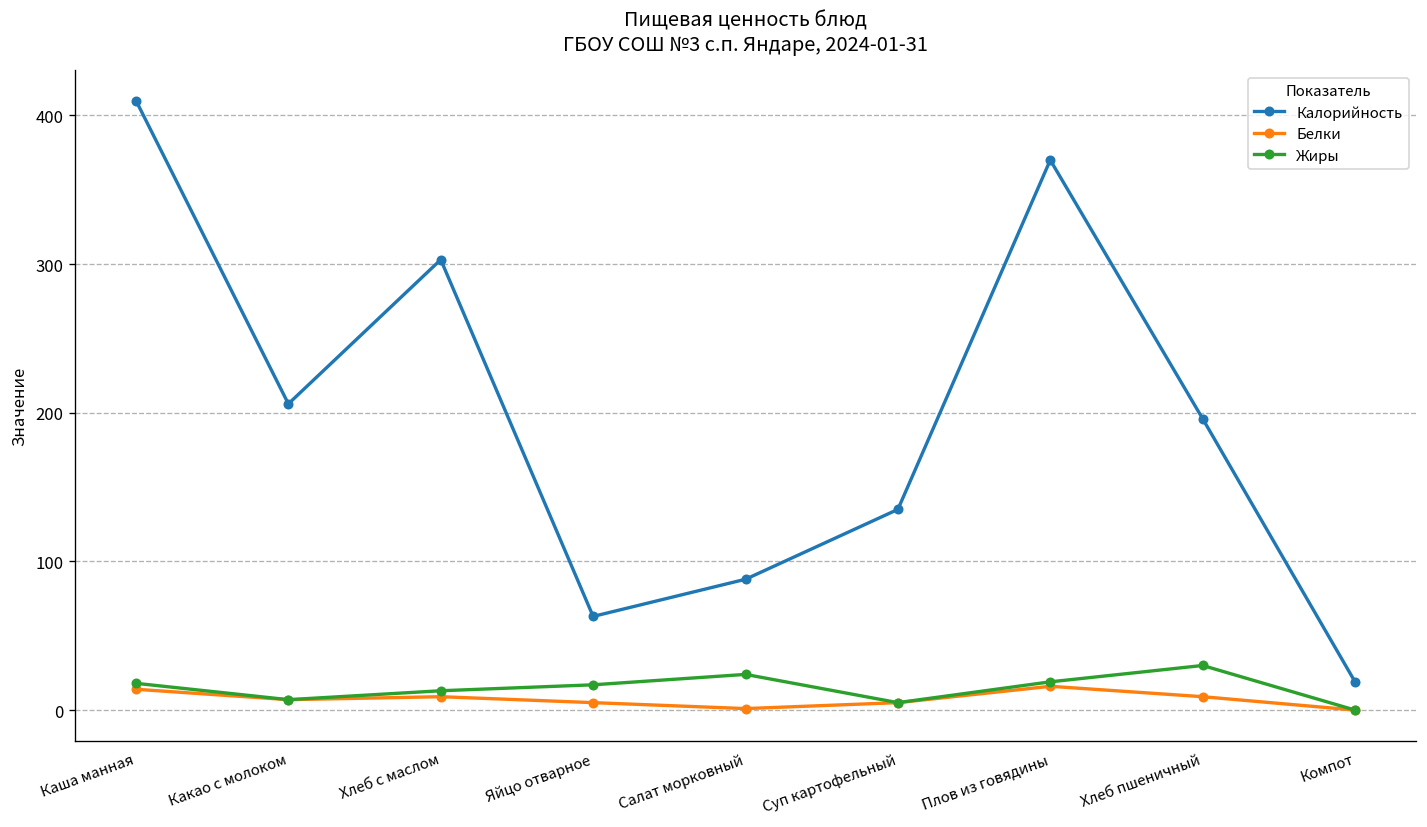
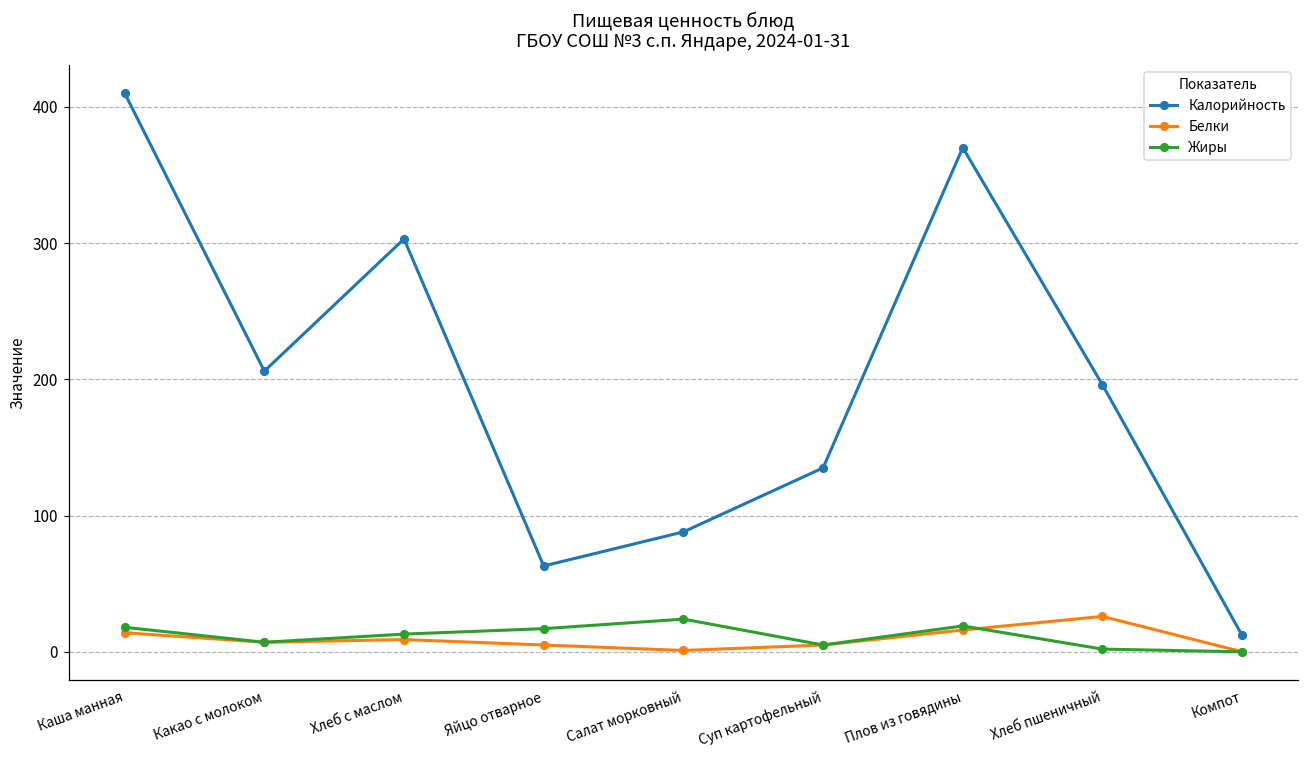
  {
    "Калорийность": {
      "Каша манная": 410,
      "Какао с молоком": 206,
      "Хлеб с маслом": 303,
      "Яйцо отварное": 63,
      "Салат морковный": 88,
      "Суп картофельный": 135,
      "Плов из говядины": 370,
      "Хлеб пшеничный": 196,
-     "Компот": 19
+     "Компот": 12
    },
    "Белки": {
      "Каша манная": 14,
      "Хлеб с маслом": 9,
      "Яйцо отварное": 5,
      "Салат морковный": 1,
      "Плов из говядины": 16,
-     "Хлеб пшеничный": 9
+     "Хлеб пшеничный": 26
    },
    "Жиры": {
      "Каша манная": 18,
      "Хлеб с маслом": 13,
      "Яйцо отварное": 17,
      "Салат морковный": 24,
      "Плов из говядины": 19,
-     "Хлеб пшеничный": 30
+     "Хлеб пшеничный": 2
    }
  }
